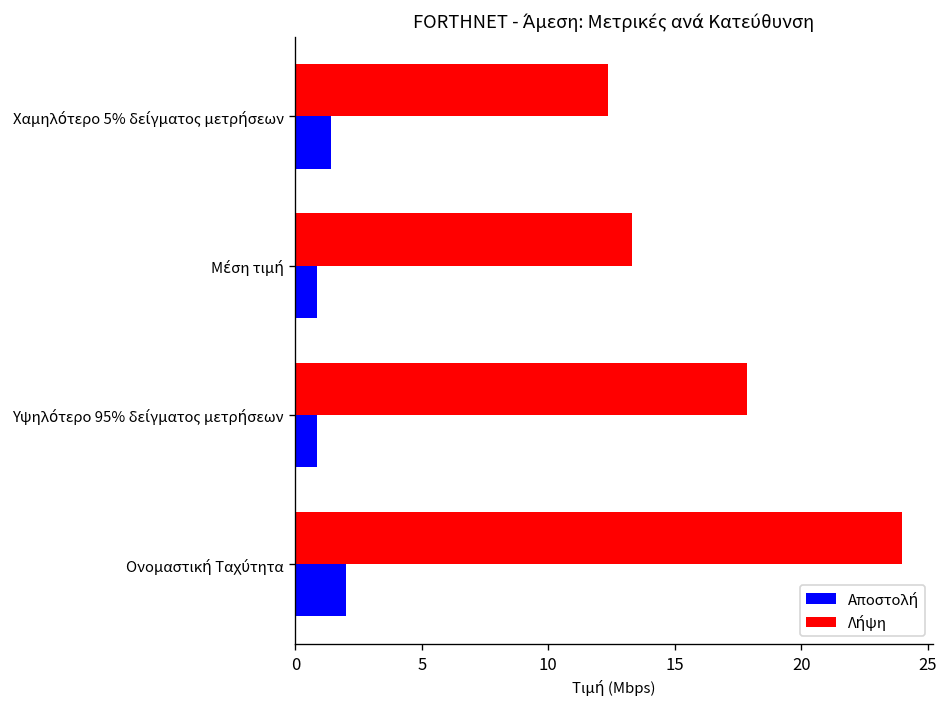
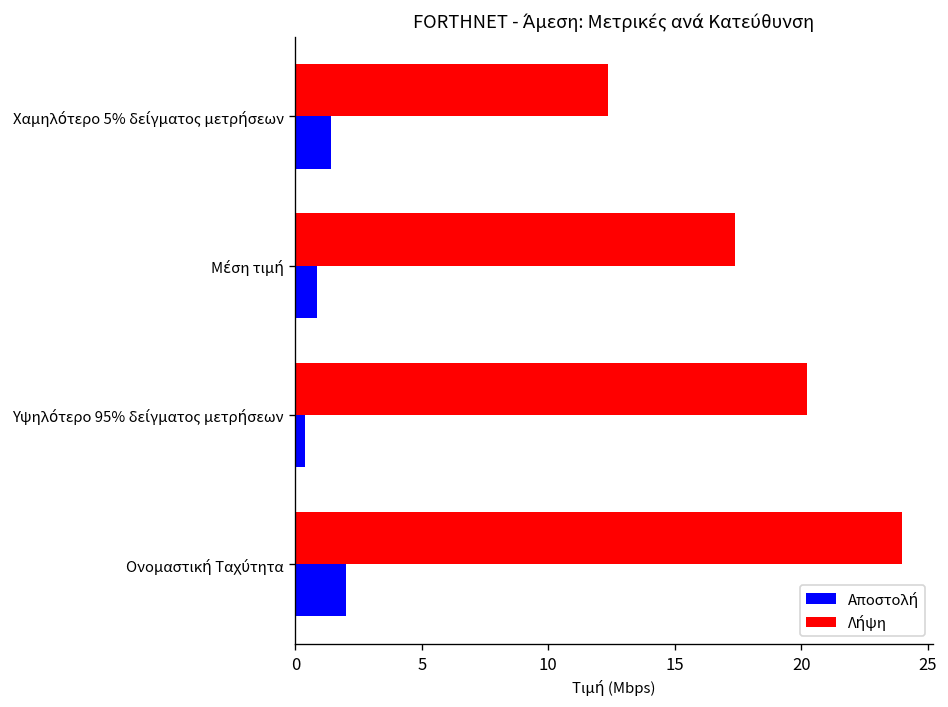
  {
    "Αποστολή": {
      "Χαμηλότερο 5% δείγματος μετρήσεων": 1.4,
      "Μέση τιμή": 0.8,
-     "Υψηλότερο 95% δείγματος μετρήσεων": 0.9,
+     "Υψηλότερο 95% δείγματος μετρήσεων": 0.4,
      "Ονομαστική Ταχύτητα": 2.0
    },
    "Λήψη": {
      "Χαμηλότερο 5% δείγματος μετρήσεων": 12.4,
-     "Μέση τιμή": 13.3,
-     "Υψηλότερο 95% δείγματος μετρήσεων": 17.8,
+     "Μέση τιμή": 17.4,
+     "Υψηλότερο 95% δείγματος μετρήσεων": 20.3,
      "Ονομαστική Ταχύτητα": 24.0
    }
  }
